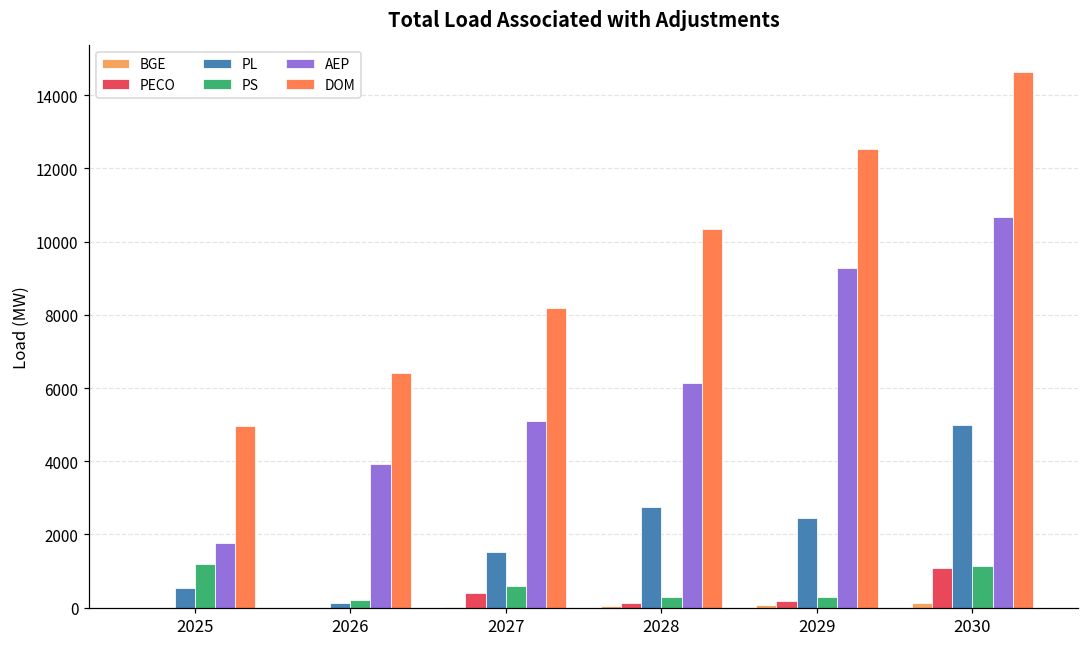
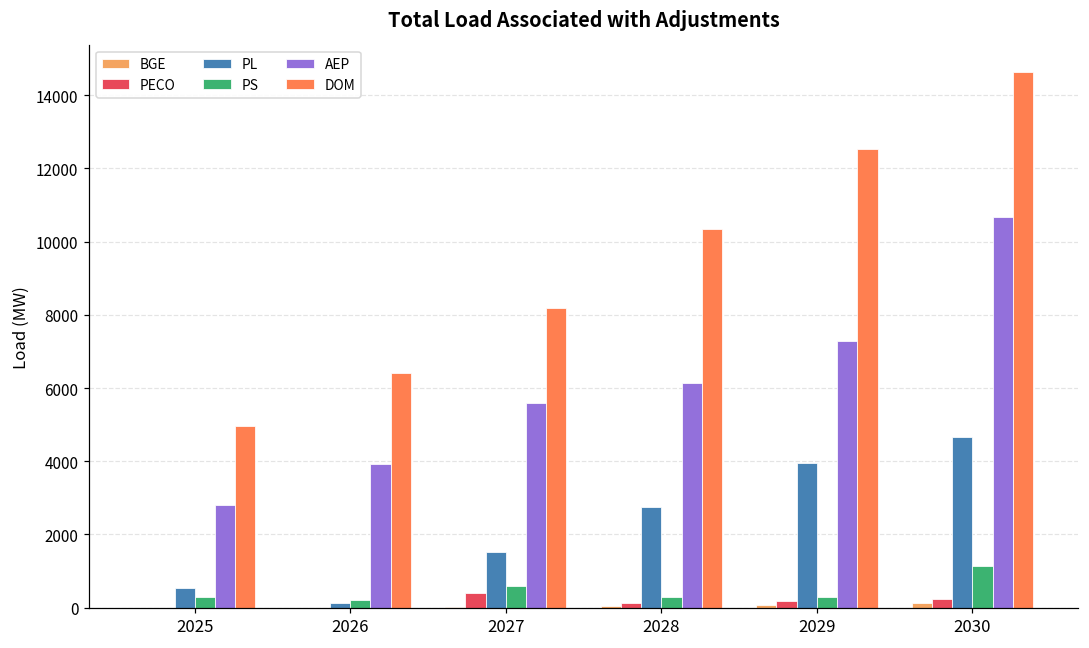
  {
    "PECO": {
      "2025": 0,
      "2026": 0,
      "2027": 400,
      "2028": 100,
      "2029": 200,
-     "2030": 1100
+     "2030": 200
    },
    "PL": {
      "2025": 500,
      "2026": 100,
      "2027": 1500,
      "2028": 2800,
-     "2029": 2400,
-     "2030": 5000
+     "2029": 4000,
+     "2030": 4700
    },
    "PS": {
-     "2025": 1200,
+     "2025": 300,
      "2026": 200,
      "2027": 600,
      "2028": 300,
      "2029": 300,
      "2030": 1100
    },
    "AEP": {
-     "2025": 1800,
+     "2025": 2800,
      "2026": 3900,
-     "2027": 5100,
+     "2027": 5600,
      "2028": 6100,
-     "2029": 9300,
+     "2029": 7300,
      "2030": 10700
    }
  }
